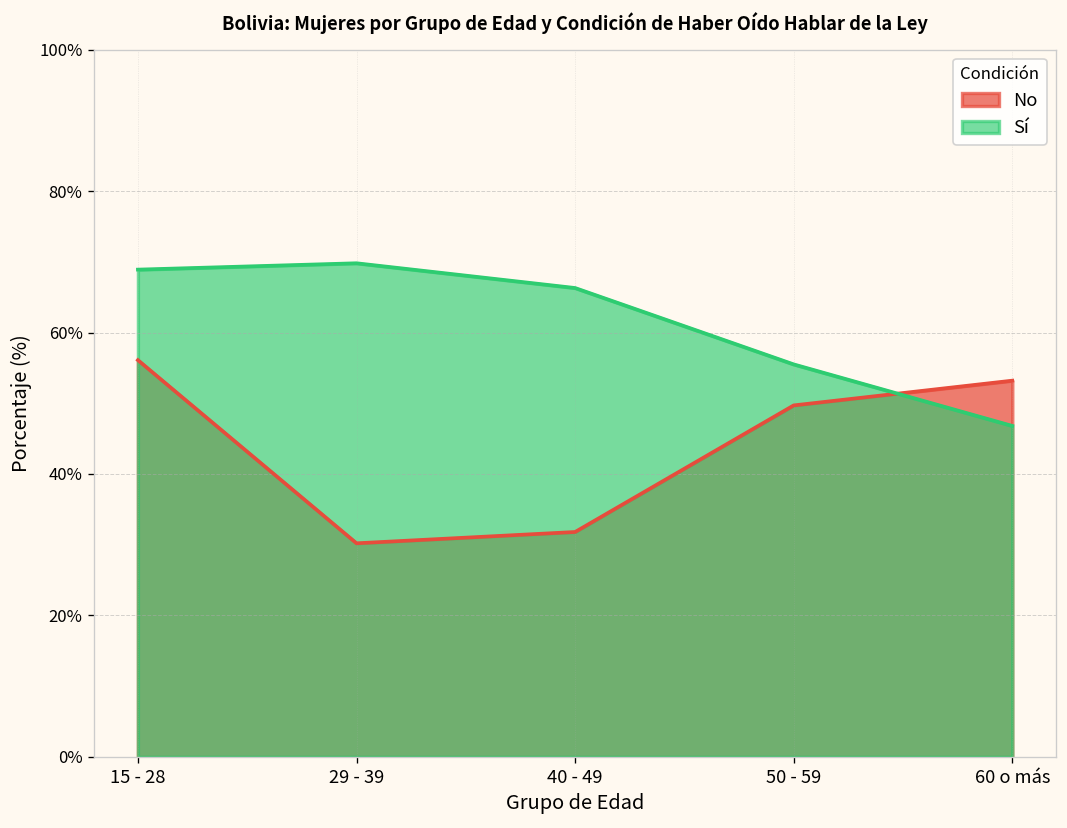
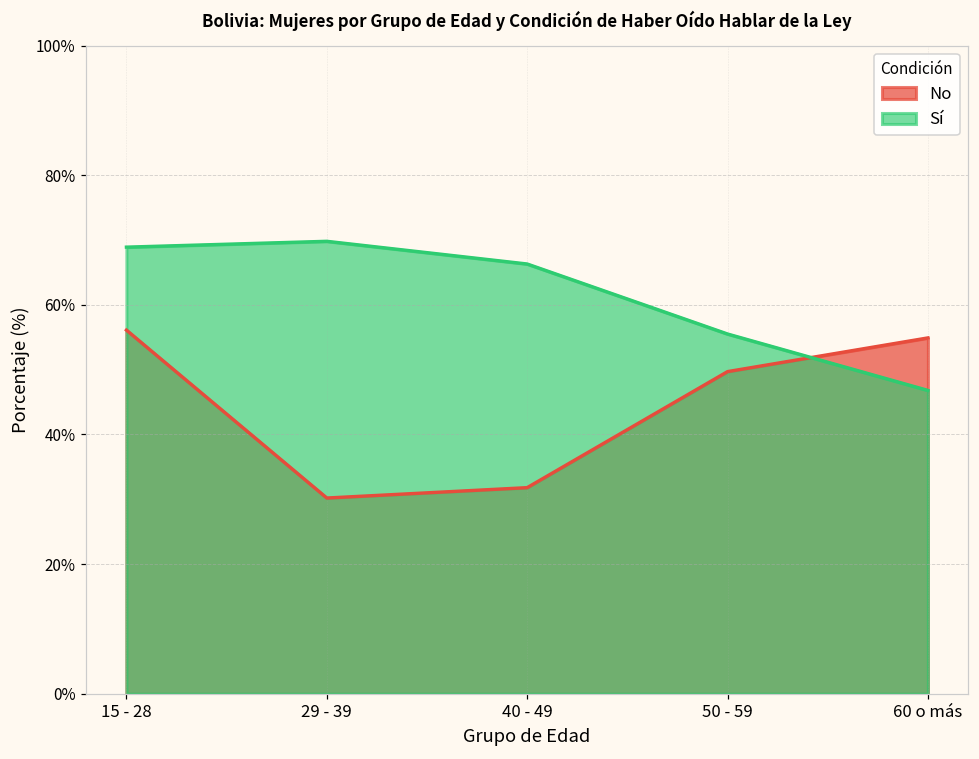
  {
    "No": {
      "15 - 28": "56%",
      "29 - 39": "30%",
      "40 - 49": "32%",
      "50 - 59": "50%",
-     "60 o más": "53%"
+     "60 o más": "55%"
    },
    "Sí": {
      "15 - 28": "69%",
      "29 - 39": "70%",
      "40 - 49": "66%",
      "50 - 59": "56%",
      "60 o más": "47%"
    }
  }
